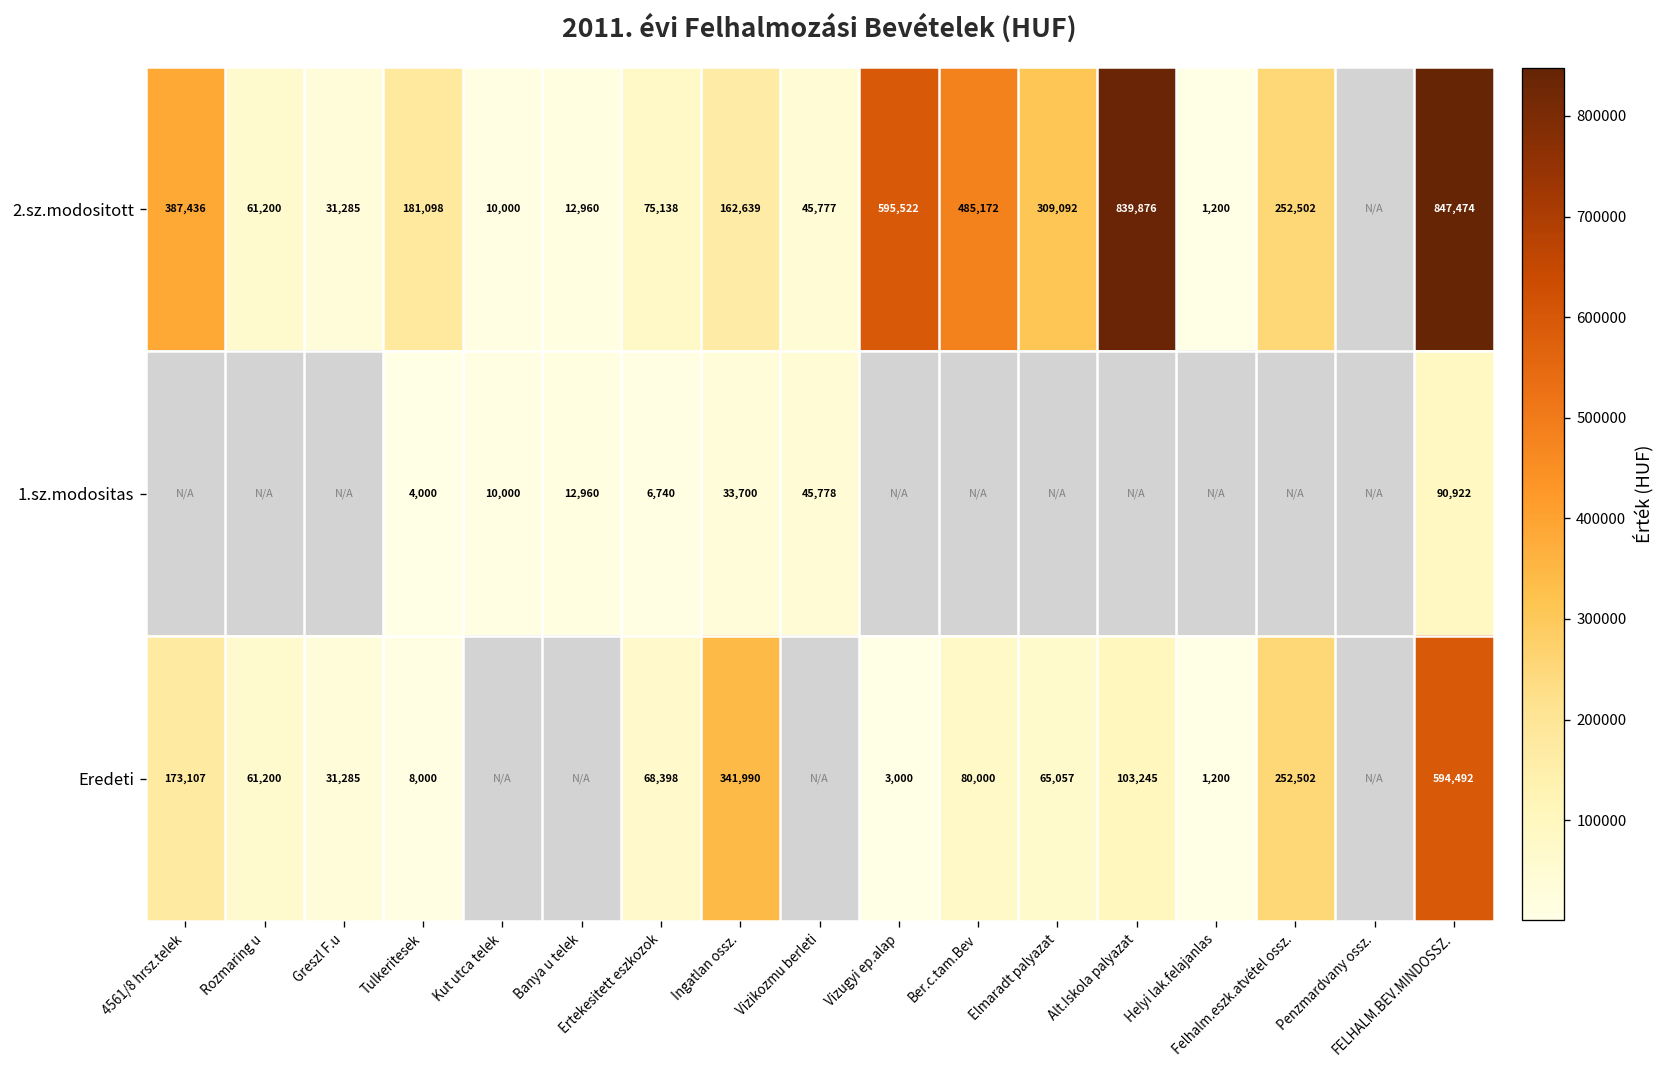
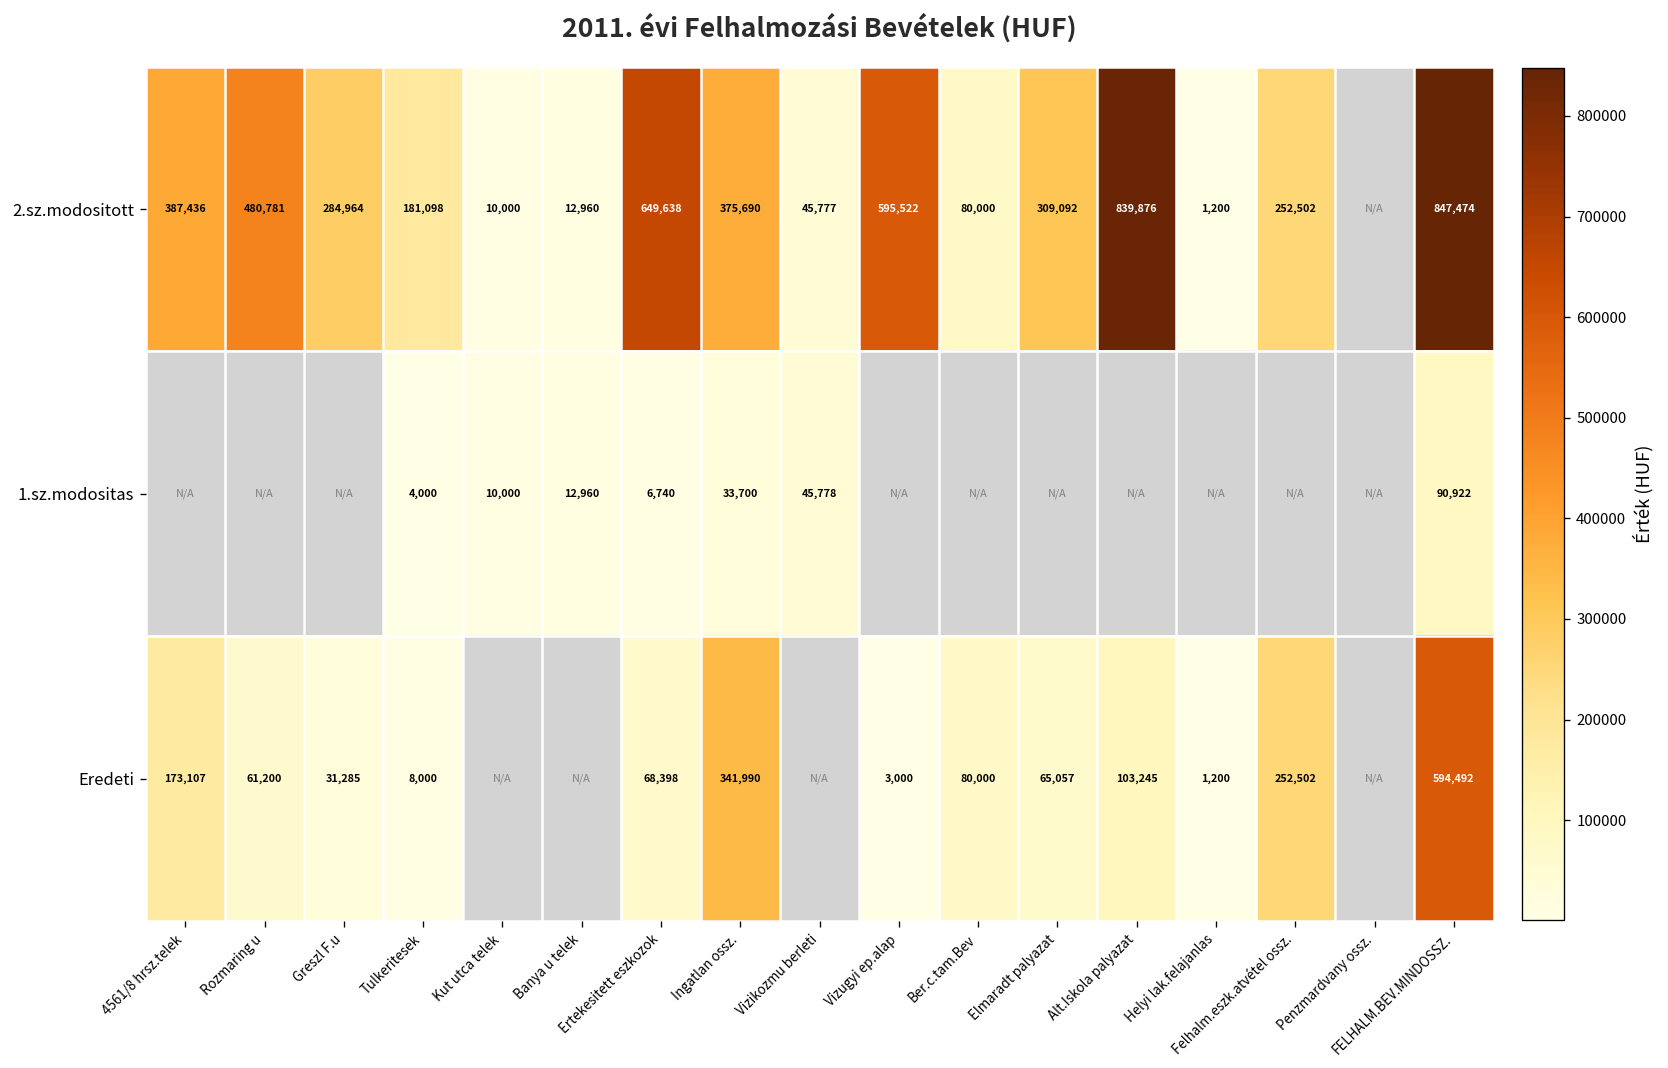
  {
    "2.sz.modositott": {
      "4561/8 hrsz.telek": "387,436",
-     "Rozmaring u": "61,200",
-     "Greszl F.u": "31,285",
+     "Rozmaring u": "480,781",
+     "Greszl F.u": "284,964",
      "Tulkeritesek": "181,098",
      "Kut utca telek": "10,000",
      "Banya u telek": "12,960",
-     "Ertekesitett eszkozok": "75,138",
-     "Ingatlan ossz.": "162,639",
+     "Ertekesitett eszkozok": "649,638",
+     "Ingatlan ossz.": "375,690",
      "Vizikozmu berleti": "45,777",
      "Vizugyi ep.alap": "595,522",
-     "Ber.c.tam.Bev": "485,172",
+     "Ber.c.tam.Bev": "80,000",
      "Elmaradt palyazat": "309,092",
      "Alt.Iskola palyazat": "839,876",
      "Helyi lak.felajanlas": "1,200",
      "Felhalm.eszk.atvétel ossz.": "252,502",
      "FELHALM.BEV.MINDOSSZ.": "847,474"
    },
    "1.sz.modositas": {
      "Tulkeritesek": "4,000",
      "Kut utca telek": "10,000",
      "Banya u telek": "12,960",
      "Ertekesitett eszkozok": "6,740",
      "Ingatlan ossz.": "33,700",
      "Vizikozmu berleti": "45,778",
      "FELHALM.BEV.MINDOSSZ.": "90,922"
    },
    "Eredeti": {
      "4561/8 hrsz.telek": "173,107",
      "Rozmaring u": "61,200",
      "Greszl F.u": "31,285",
      "Tulkeritesek": "8,000",
      "Ertekesitett eszkozok": "68,398",
      "Ingatlan ossz.": "341,990",
      "Vizugyi ep.alap": "3,000",
      "Ber.c.tam.Bev": "80,000",
      "Elmaradt palyazat": "65,057",
      "Alt.Iskola palyazat": "103,245",
      "Helyi lak.felajanlas": "1,200",
      "Felhalm.eszk.atvétel ossz.": "252,502",
      "FELHALM.BEV.MINDOSSZ.": "594,492"
    }
  }
